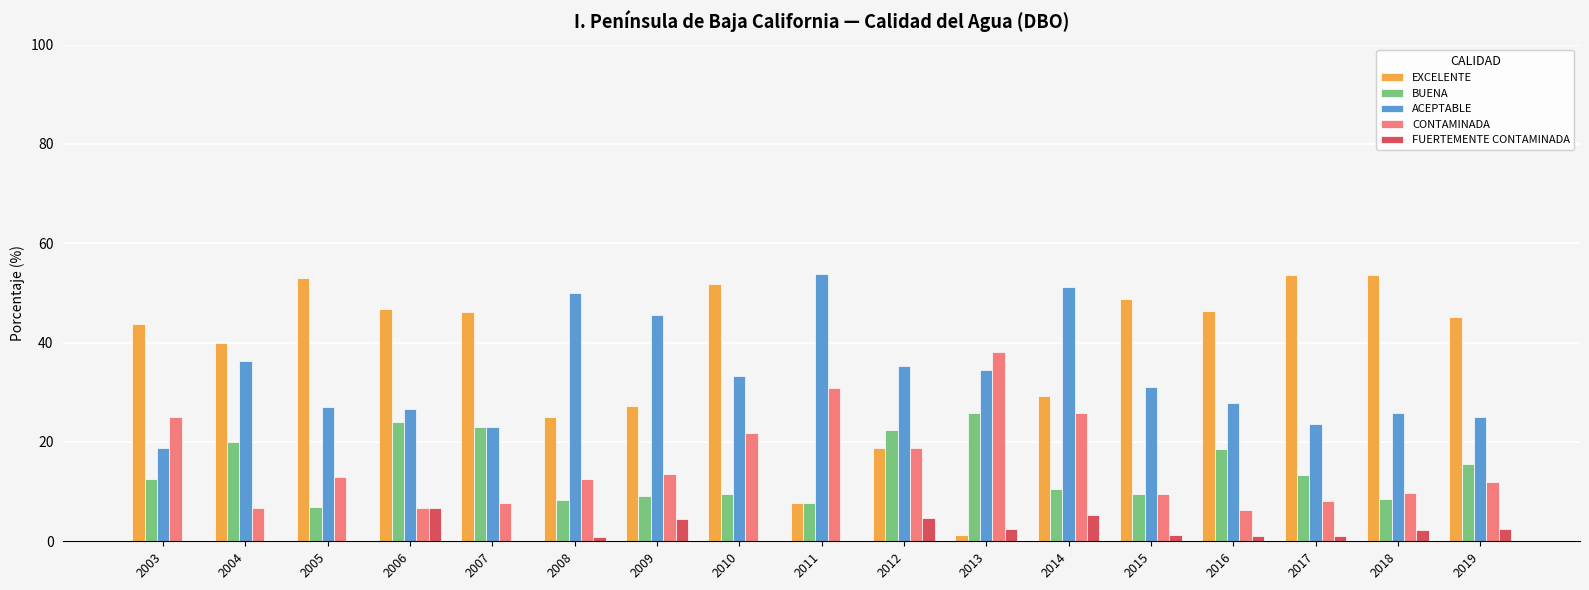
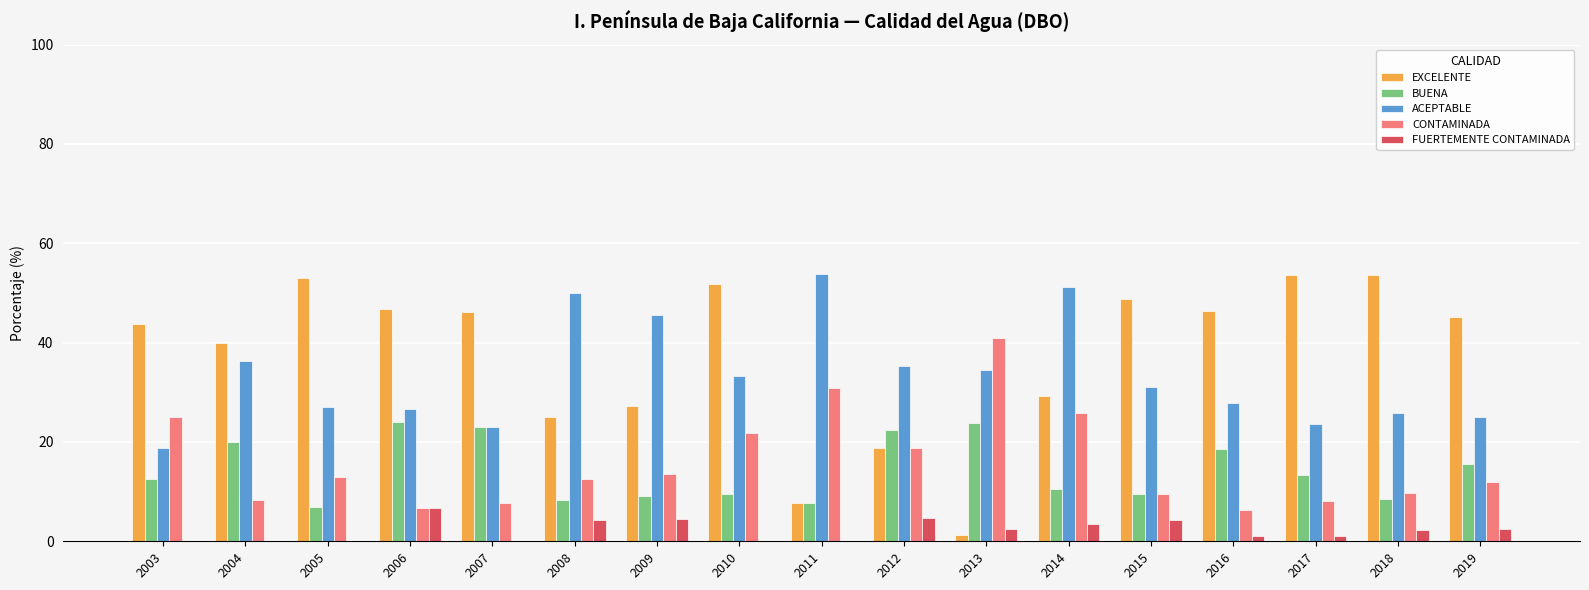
  {
    "EXCELENTE": {
      "2003": 44,
      "2004": 40,
      "2005": 53,
      "2006": 47,
      "2007": 46,
      "2008": 25,
      "2009": 27,
      "2010": 52,
      "2011": 8,
      "2012": 19,
      "2013": 1,
      "2014": 29,
      "2015": 49,
      "2016": 46,
      "2017": 54,
      "2018": 54,
      "2019": 45
    },
    "BUENA": {
      "2003": 13,
      "2004": 20,
      "2005": 7,
      "2006": 24,
      "2007": 23,
      "2008": 8,
      "2009": 9,
      "2010": 10,
      "2011": 8,
      "2012": 22,
-     "2013": 26,
+     "2013": 24,
      "2014": 11,
      "2015": 10,
      "2016": 19,
      "2017": 13,
      "2018": 9,
      "2019": 16
    },
    "ACEPTABLE": {
      "2003": 19,
      "2004": 36,
      "2005": 27,
      "2006": 27,
      "2007": 23,
      "2008": 50,
      "2009": 46,
      "2010": 33,
      "2011": 54,
      "2012": 35,
      "2013": 35,
      "2014": 51,
      "2015": 31,
      "2016": 28,
      "2017": 24,
      "2018": 26,
      "2019": 25
    },
    "CONTAMINADA": {
      "2003": 25,
-     "2004": 7,
+     "2004": 8,
      "2005": 13,
      "2006": 7,
      "2007": 8,
      "2008": 13,
      "2009": 14,
      "2010": 22,
      "2011": 31,
      "2012": 19,
-     "2013": 38,
+     "2013": 41,
      "2014": 26,
      "2015": 10,
      "2016": 6,
      "2017": 8,
      "2018": 10,
      "2019": 12
    },
    "FUERTEMENTE CONTAMINADA": {
      "2003": 0,
      "2004": 0,
      "2005": 0,
      "2006": 7,
      "2007": 0,
-     "2008": 1,
+     "2008": 4,
      "2009": 5,
      "2010": 0,
      "2011": 0,
      "2012": 5,
      "2013": 2,
-     "2014": 5,
-     "2015": 1,
+     "2014": 4,
+     "2015": 4,
      "2016": 1,
      "2017": 1,
      "2018": 2,
      "2019": 2
    }
  }
